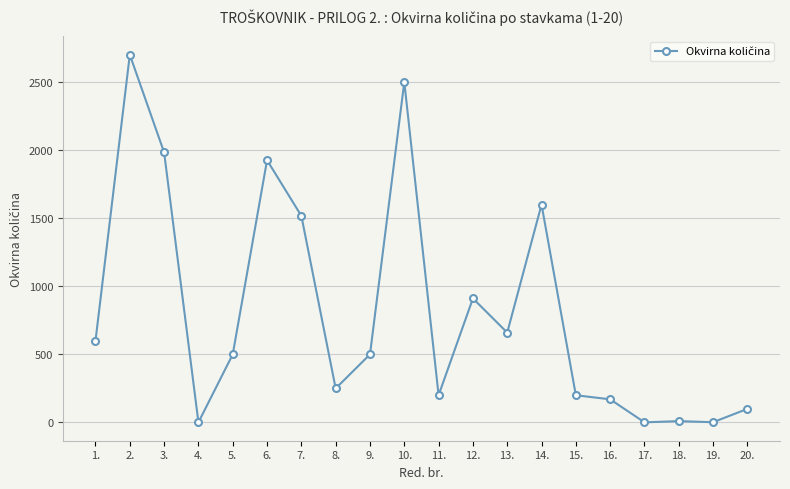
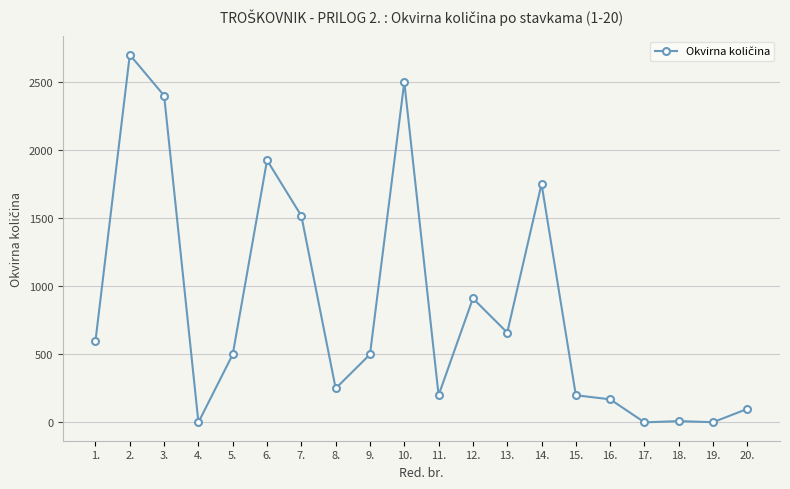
  {
    "1.": 600,
    "2.": 2700,
-   "3.": 1980,
+   "3.": 2400,
    "4.": 0,
    "5.": 500,
    "6.": 1930,
    "7.": 1520,
    "8.": 250,
    "9.": 500,
    "10.": 2500,
    "11.": 200,
    "12.": 910,
    "13.": 660,
-   "14.": 1600,
+   "14.": 1750,
    "15.": 200,
    "16.": 170,
    "17.": 0,
    "18.": 10,
    "19.": 0,
    "20.": 100
  }
